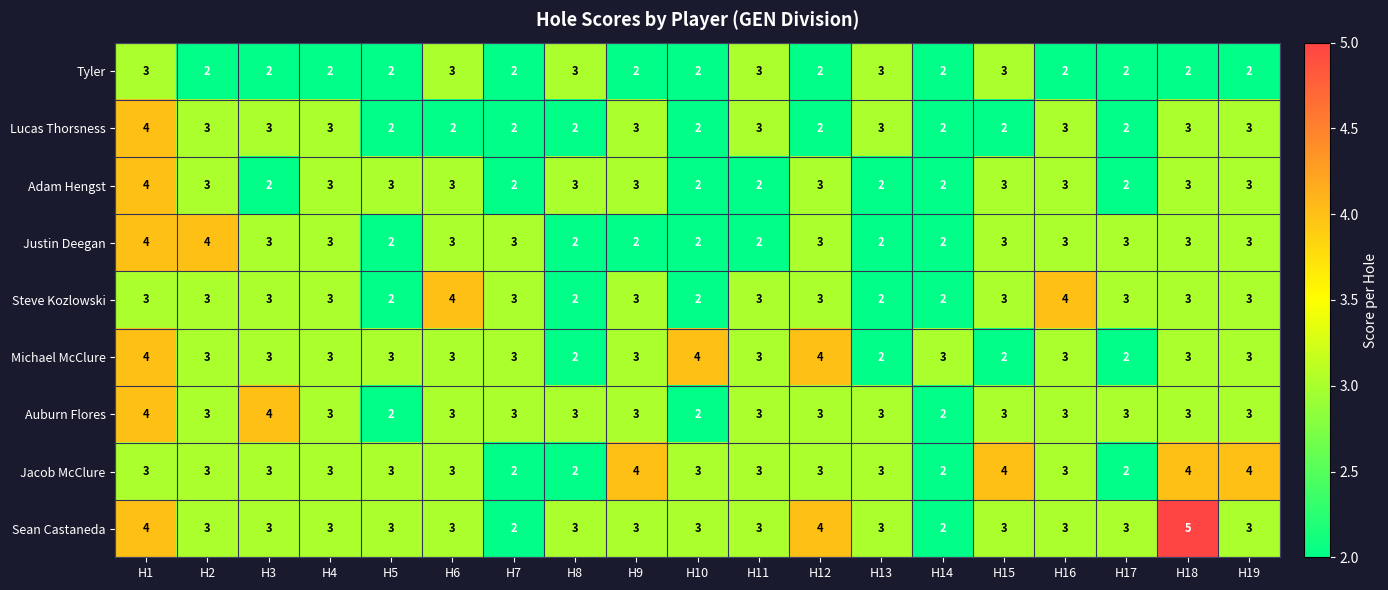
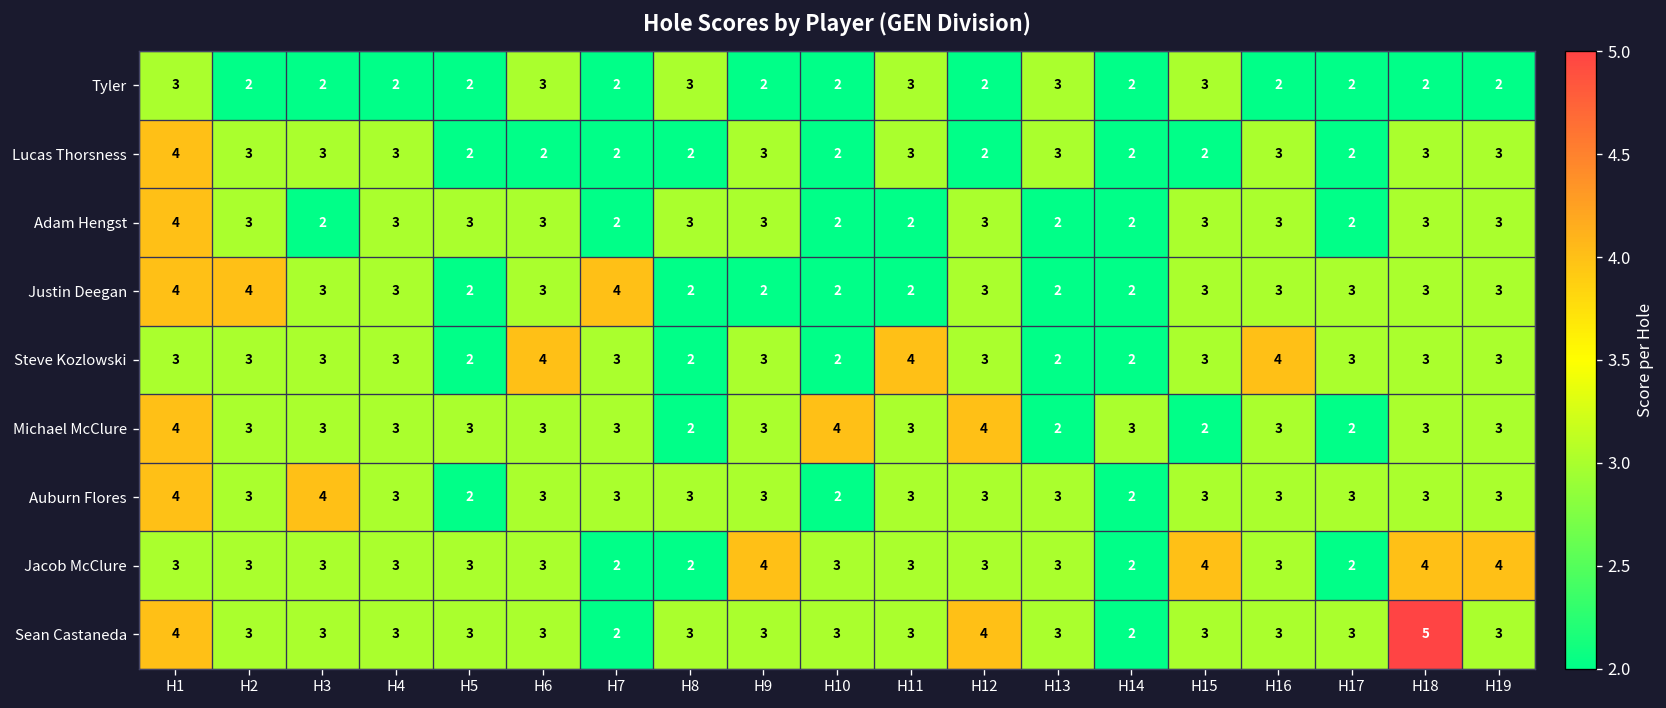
  {
    "Tyler": {
      "H1": 3,
      "H2": 2,
      "H3": 2,
      "H4": 2,
      "H5": 2,
      "H6": 3,
      "H7": 2,
      "H8": 3,
      "H9": 2,
      "H10": 2,
      "H11": 3,
      "H12": 2,
      "H13": 3,
      "H14": 2,
      "H15": 3,
      "H16": 2,
      "H17": 2,
      "H18": 2,
      "H19": 2
    },
    "Lucas Thorsness": {
      "H1": 4,
      "H2": 3,
      "H3": 3,
      "H4": 3,
      "H5": 2,
      "H6": 2,
      "H7": 2,
      "H8": 2,
      "H9": 3,
      "H10": 2,
      "H11": 3,
      "H12": 2,
      "H13": 3,
      "H14": 2,
      "H15": 2,
      "H16": 3,
      "H17": 2,
      "H18": 3,
      "H19": 3
    },
    "Adam Hengst": {
      "H1": 4,
      "H2": 3,
      "H3": 2,
      "H4": 3,
      "H5": 3,
      "H6": 3,
      "H7": 2,
      "H8": 3,
      "H9": 3,
      "H10": 2,
      "H11": 2,
      "H12": 3,
      "H13": 2,
      "H14": 2,
      "H15": 3,
      "H16": 3,
      "H17": 2,
      "H18": 3,
      "H19": 3
    },
    "Justin Deegan": {
      "H1": 4,
      "H2": 4,
      "H3": 3,
      "H4": 3,
      "H5": 2,
      "H6": 3,
-     "H7": 3,
+     "H7": 4,
      "H8": 2,
      "H9": 2,
      "H10": 2,
      "H11": 2,
      "H12": 3,
      "H13": 2,
      "H14": 2,
      "H15": 3,
      "H16": 3,
      "H17": 3,
      "H18": 3,
      "H19": 3
    },
    "Steve Kozlowski": {
      "H1": 3,
      "H2": 3,
      "H3": 3,
      "H4": 3,
      "H5": 2,
      "H6": 4,
      "H7": 3,
      "H8": 2,
      "H9": 3,
      "H10": 2,
-     "H11": 3,
+     "H11": 4,
      "H12": 3,
      "H13": 2,
      "H14": 2,
      "H15": 3,
      "H16": 4,
      "H17": 3,
      "H18": 3,
      "H19": 3
    },
    "Michael McClure": {
      "H1": 4,
      "H2": 3,
      "H3": 3,
      "H4": 3,
      "H5": 3,
      "H6": 3,
      "H7": 3,
      "H8": 2,
      "H9": 3,
      "H10": 4,
      "H11": 3,
      "H12": 4,
      "H13": 2,
      "H14": 3,
      "H15": 2,
      "H16": 3,
      "H17": 2,
      "H18": 3,
      "H19": 3
    },
    "Auburn Flores": {
      "H1": 4,
      "H2": 3,
      "H3": 4,
      "H4": 3,
      "H5": 2,
      "H6": 3,
      "H7": 3,
      "H8": 3,
      "H9": 3,
      "H10": 2,
      "H11": 3,
      "H12": 3,
      "H13": 3,
      "H14": 2,
      "H15": 3,
      "H16": 3,
      "H17": 3,
      "H18": 3,
      "H19": 3
    },
    "Jacob McClure": {
      "H1": 3,
      "H2": 3,
      "H3": 3,
      "H4": 3,
      "H5": 3,
      "H6": 3,
      "H7": 2,
      "H8": 2,
      "H9": 4,
      "H10": 3,
      "H11": 3,
      "H12": 3,
      "H13": 3,
      "H14": 2,
      "H15": 4,
      "H16": 3,
      "H17": 2,
      "H18": 4,
      "H19": 4
    },
    "Sean Castaneda": {
      "H1": 4,
      "H2": 3,
      "H3": 3,
      "H4": 3,
      "H5": 3,
      "H6": 3,
      "H7": 2,
      "H8": 3,
      "H9": 3,
      "H10": 3,
      "H11": 3,
      "H12": 4,
      "H13": 3,
      "H14": 2,
      "H15": 3,
      "H16": 3,
      "H17": 3,
      "H18": 5,
      "H19": 3
    }
  }
